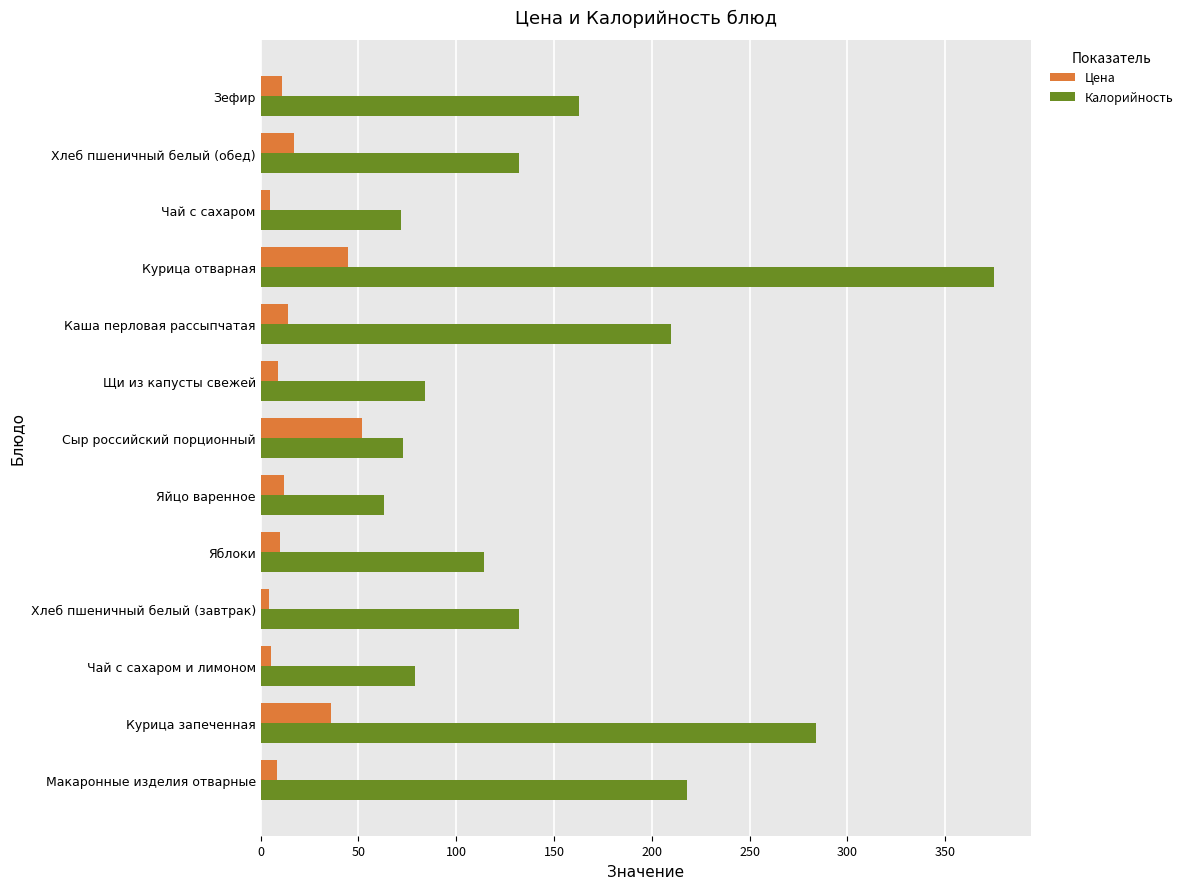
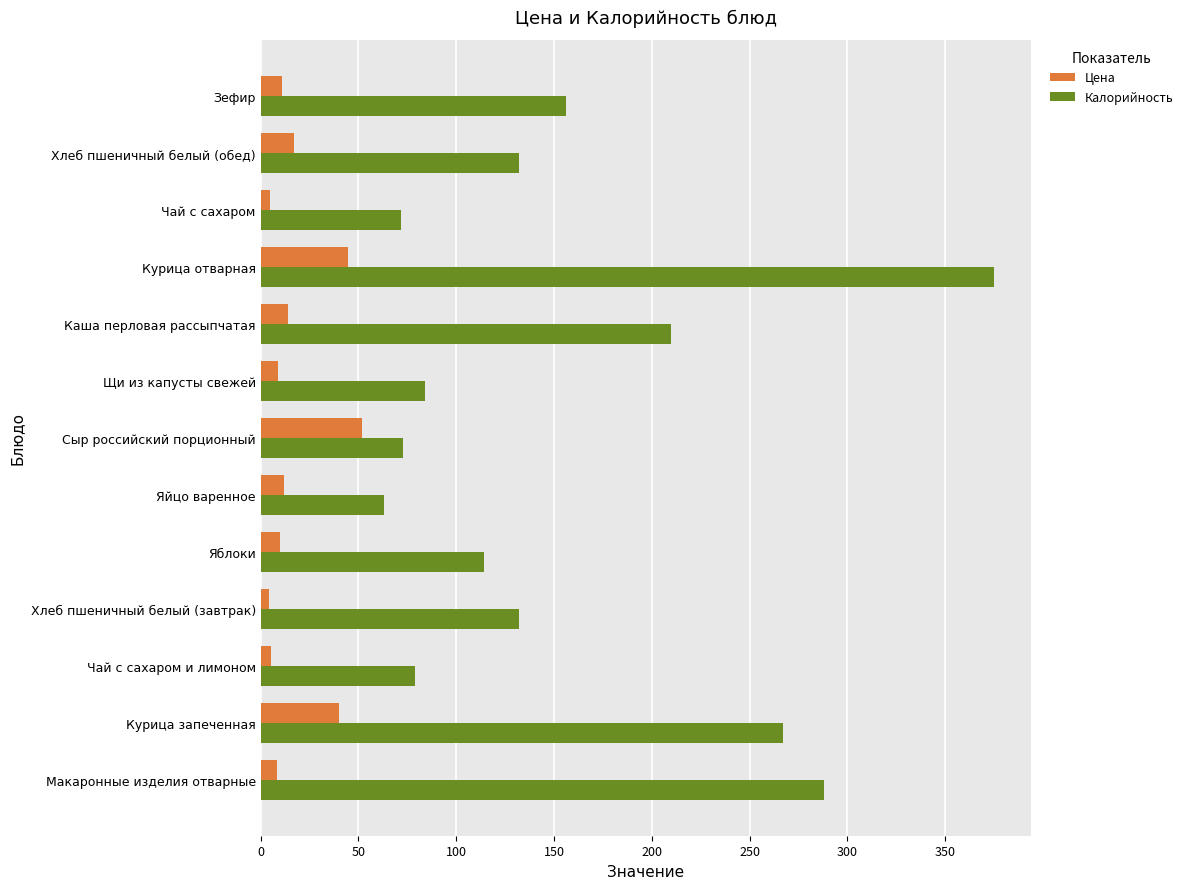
  {
    "Цена": {
      "Зефир": 11,
      "Хлеб пшеничный белый (обед)": 17,
      "Чай с сахаром": 5,
      "Курица отварная": 45,
      "Каша перловая рассыпчатая": 14,
      "Щи из капусты свежей": 9,
      "Сыр российский порционный": 52,
      "Яйцо варенное": 12,
      "Яблоки": 10,
      "Хлеб пшеничный белый (завтрак)": 4,
      "Чай с сахаром и лимоном": 5,
-     "Курица запеченная": 36,
+     "Курица запеченная": 40,
      "Макаронные изделия отварные": 8
    },
    "Калорийность": {
-     "Зефир": 163,
+     "Зефир": 156,
      "Хлеб пшеничный белый (обед)": 132,
      "Чай с сахаром": 72,
      "Курица отварная": 375,
      "Каша перловая рассыпчатая": 210,
      "Щи из капусты свежей": 84,
      "Сыр российский порционный": 73,
      "Яйцо варенное": 63,
      "Яблоки": 114,
      "Хлеб пшеничный белый (завтрак)": 132,
      "Чай с сахаром и лимоном": 79,
-     "Курица запеченная": 284,
-     "Макаронные изделия отварные": 218
+     "Курица запеченная": 267,
+     "Макаронные изделия отварные": 288
    }
  }
